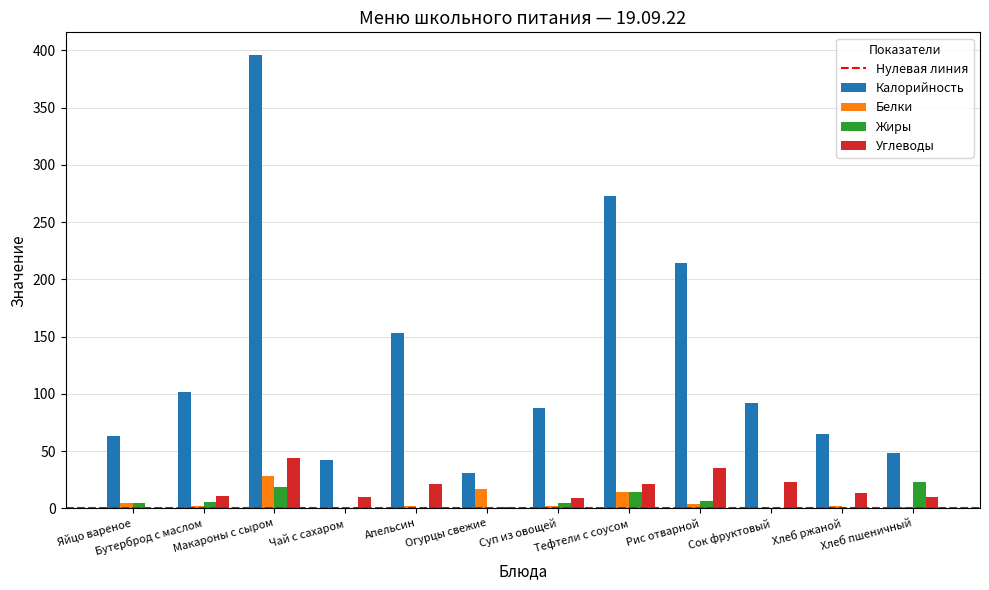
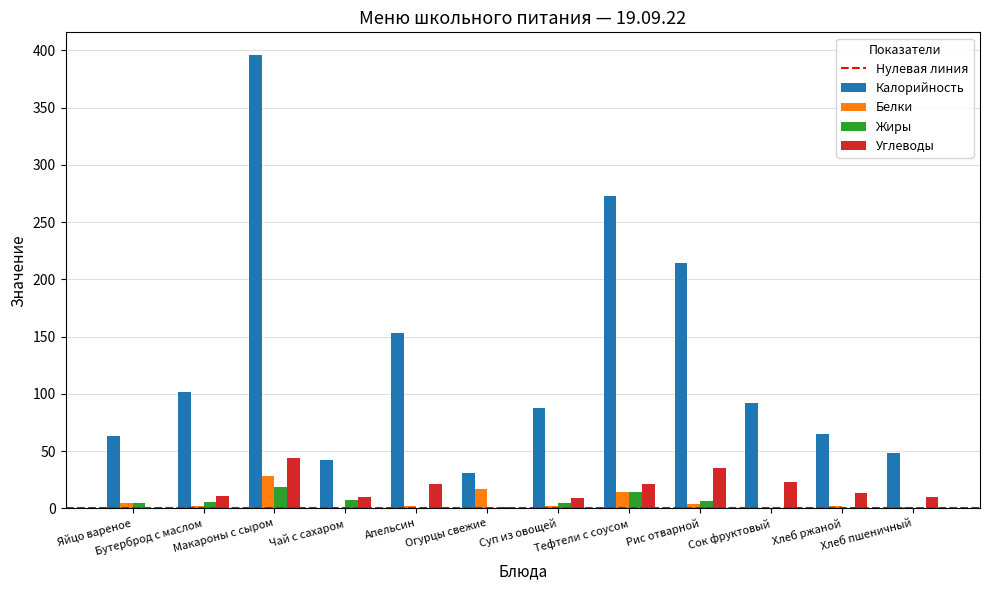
  {
    "Калорийность": {
      "Яйцо вареное": 63,
      "Бутерброд с маслом": 102,
      "Макароны с сыром": 396,
      "Чай с сахаром": 42,
      "Апельсин": 153,
      "Огурцы свежие": 31,
      "Суп из овощей": 88,
      "Тефтели с соусом": 273,
      "Рис отварной": 214,
      "Сок фруктовый": 92,
      "Хлеб ржаной": 65,
      "Хлеб пшеничный": 48
    },
    "Белки": {
      "Яйцо вареное": 5,
      "Макароны с сыром": 28,
      "Апельсин": 2,
      "Огурцы свежие": 17,
      "Тефтели с соусом": 14,
      "Рис отварной": 4,
      "Сок фруктовый": 0
    },
    "Жиры": {
      "Яйцо вареное": 5,
      "Бутерброд с маслом": 6,
      "Макароны с сыром": 19,
-     "Чай с сахаром": 0,
+     "Чай с сахаром": 7,
      "Суп из овощей": 5,
      "Тефтели с соусом": 14,
      "Рис отварной": 6,
      "Сок фруктовый": 0,
-     "Хлеб пшеничный": 23
+     "Хлеб пшеничный": 0
    },
    "Углеводы": {
      "Бутерброд с маслом": 11,
      "Макароны с сыром": 44,
      "Чай с сахаром": 10,
      "Апельсин": 21,
      "Суп из овощей": 9,
      "Тефтели с соусом": 21,
      "Рис отварной": 35,
      "Сок фруктовый": 23,
      "Хлеб ржаной": 13,
      "Хлеб пшеничный": 10
    }
  }
